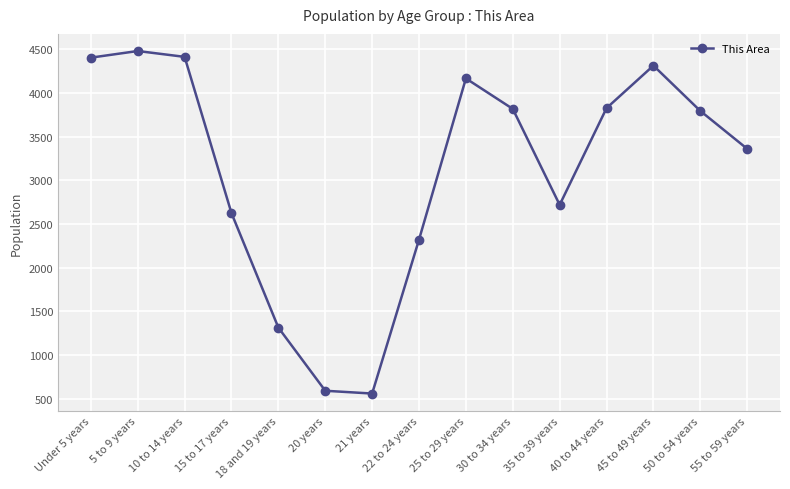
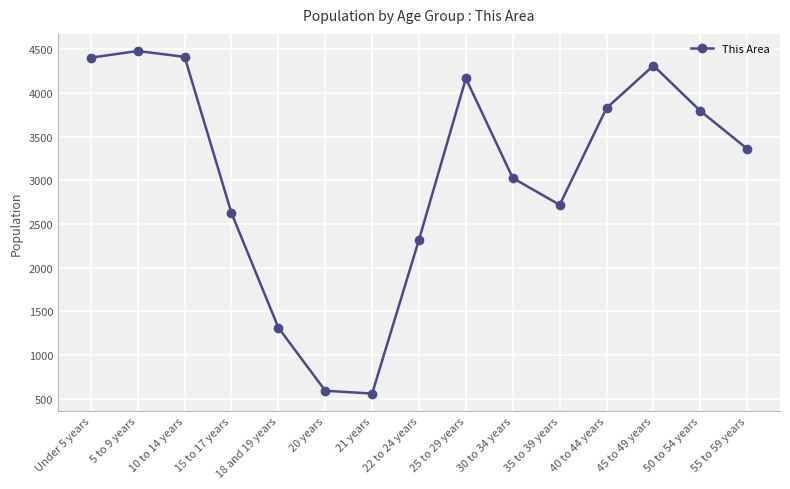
  {
    "Under 5 years": 4400,
    "5 to 9 years": 4500,
    "10 to 14 years": 4400,
    "15 to 17 years": 2600,
    "18 and 19 years": 1300,
    "20 years": 600,
    "21 years": 600,
    "22 to 24 years": 2300,
    "25 to 29 years": 4200,
-   "30 to 34 years": 3800,
+   "30 to 34 years": 3000,
    "35 to 39 years": 2700,
    "40 to 44 years": 3800,
    "45 to 49 years": 4300,
    "50 to 54 years": 3800,
    "55 to 59 years": 3400
  }
